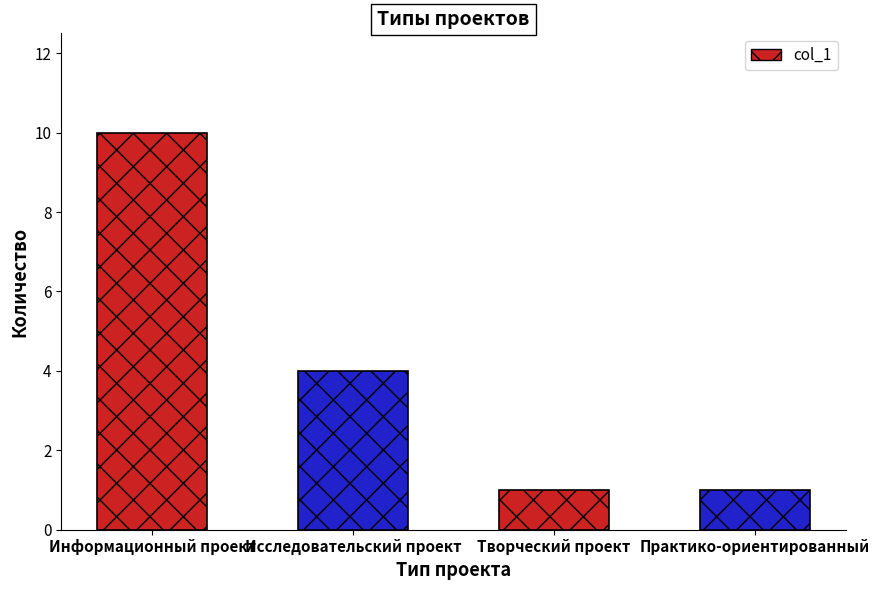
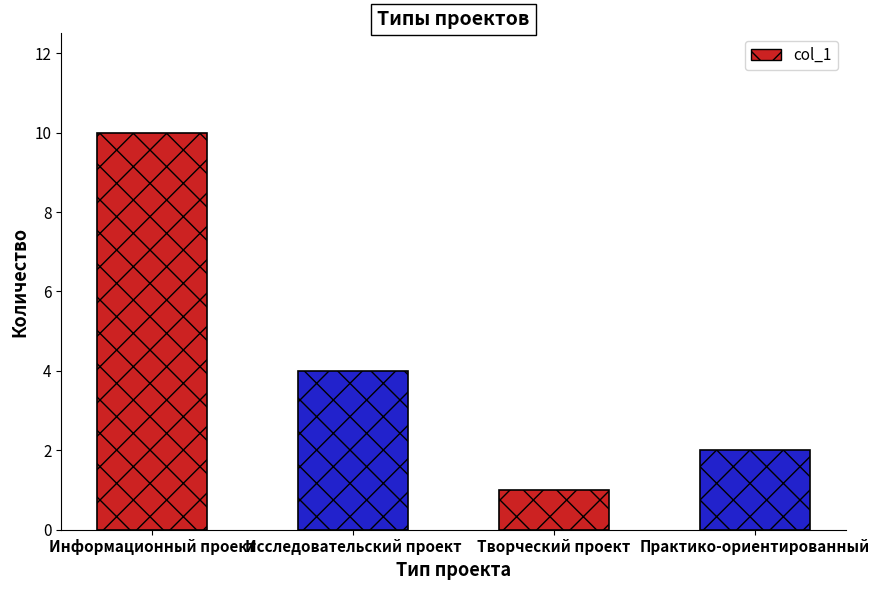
  {
    "Информационный проект": 10,
    "Исследовательский проект": 4,
    "Творческий проект": 1,
-   "Практико-ориентированный": 1
+   "Практико-ориентированный": 2
  }
